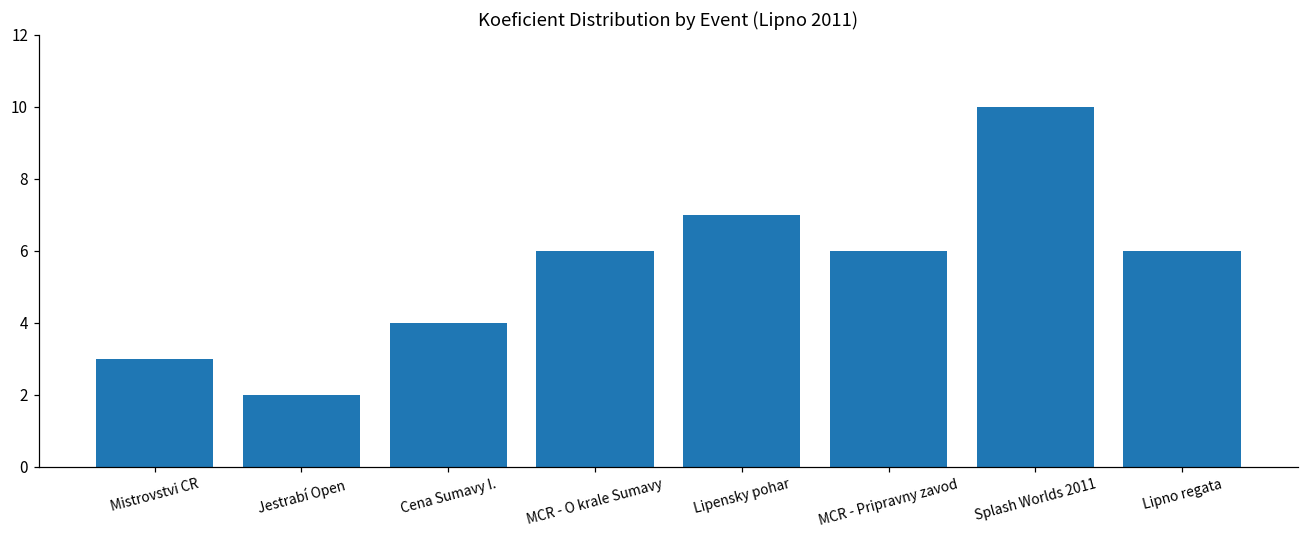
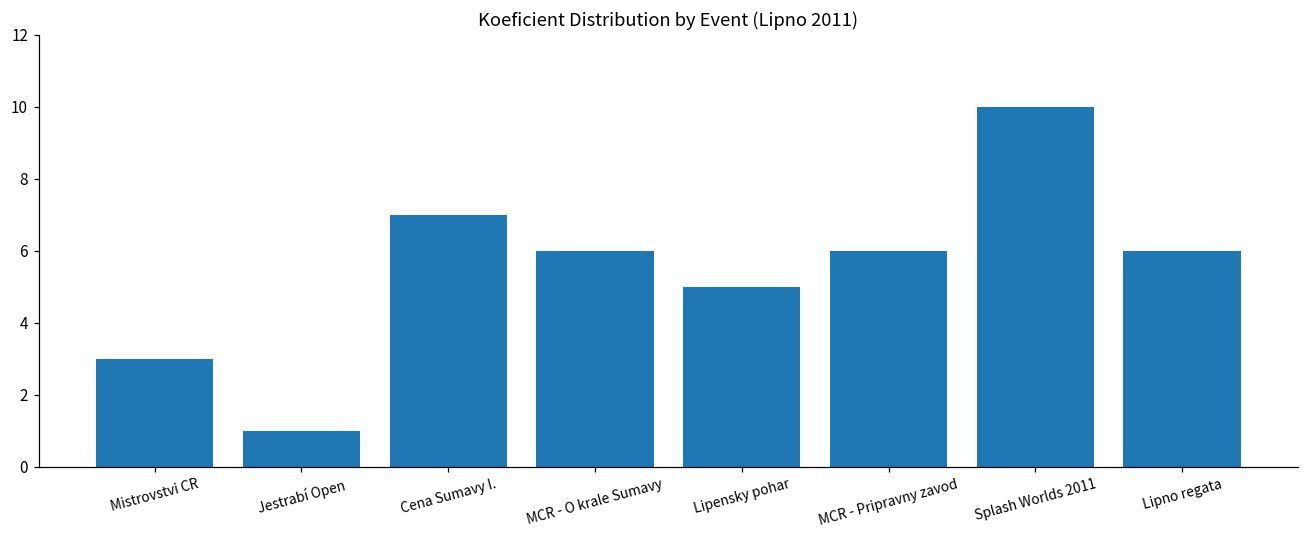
  {
    "Mistrovstvi CR": 3,
-   "Jestrabí Open": 2,
-   "Cena Sumavy I.": 4,
+   "Jestrabí Open": 1,
+   "Cena Sumavy I.": 7,
    "MCR - O krale Sumavy": 6,
-   "Lipensky pohar": 7,
+   "Lipensky pohar": 5,
    "MCR - Pripravny zavod": 6,
    "Splash Worlds 2011": 10,
    "Lipno regata": 6
  }
